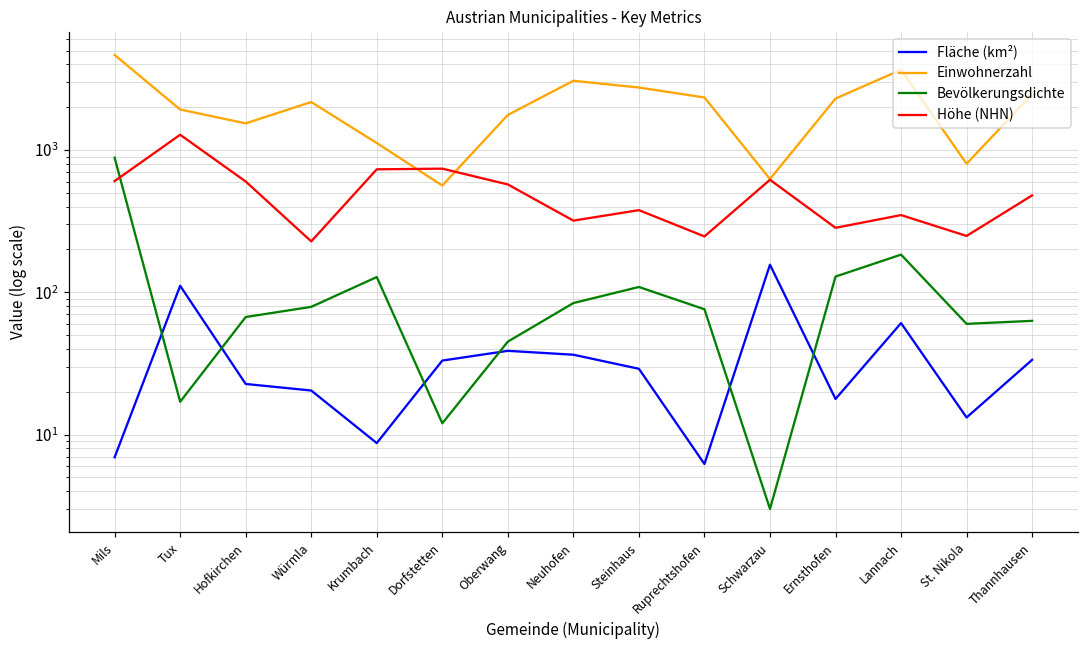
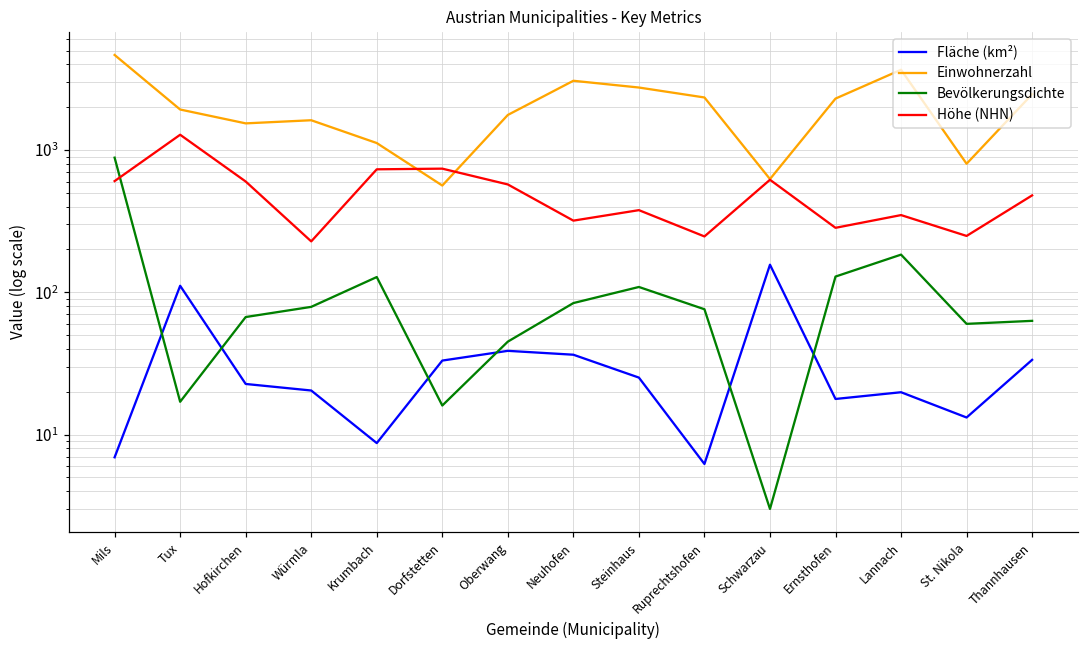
  {
    "Fläche (km²)": {
      "Mils": 7,
      "Tux": 110,
      "Hofkirchen": 23,
      "Würmla": 20,
      "Krumbach": 9,
      "Dorfstetten": 33,
      "Oberwang": 39,
      "Neuhofen": 36,
-     "Steinhaus": 29,
+     "Steinhaus": 25,
      "Ruprechtshofen": 6,
      "Schwarzau": 160,
      "Ernsthofen": 18,
-     "Lannach": 60,
+     "Lannach": 20,
      "St. Nikola": 13,
      "Thannhausen": 34
    },
    "Einwohnerzahl": {
      "Mils": 4700,
      "Tux": 1900,
      "Hofkirchen": 1500,
-     "Würmla": 2200,
+     "Würmla": 1600,
      "Krumbach": 1100,
      "Dorfstetten": 600,
      "Oberwang": 1800,
      "Neuhofen": 3100,
      "Steinhaus": 2800,
      "Ruprechtshofen": 2300,
      "Ernsthofen": 2300,
      "St. Nikola": 800
    },
    "Bevölkerungsdichte": {
      "Mils": 900,
      "Tux": 17,
      "Hofkirchen": 70,
      "Würmla": 80,
      "Krumbach": 130,
-     "Dorfstetten": 12,
+     "Dorfstetten": 16,
      "Oberwang": 45,
      "Neuhofen": 80,
      "Steinhaus": 110,
      "Ruprechtshofen": 80,
      "Schwarzau": 3,
      "Ernsthofen": 130,
      "Lannach": 180,
      "St. Nikola": 60,
      "Thannhausen": 60
    },
    "Höhe (NHN)": {
      "Mils": 600,
      "Tux": 1300,
      "Hofkirchen": 600,
      "Würmla": 230,
      "Krumbach": 700,
      "Dorfstetten": 700,
      "Oberwang": 600,
      "Neuhofen": 320,
      "Steinhaus": 380,
      "Ruprechtshofen": 250,
      "Ernsthofen": 280,
      "Lannach": 350,
      "St. Nikola": 250,
      "Thannhausen": 480
    }
  }
